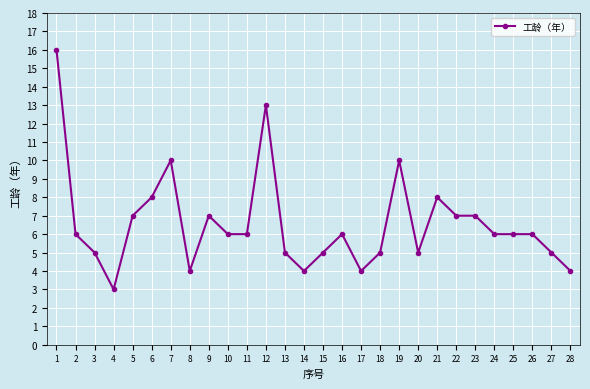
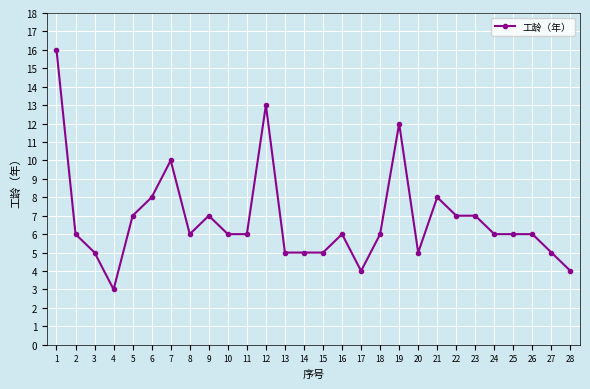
  {
    "1": 16,
    "2": 6,
    "3": 5,
    "4": 3,
    "5": 7,
    "6": 8,
    "7": 10,
-   "8": 4,
+   "8": 6,
    "9": 7,
    "10": 6,
    "11": 6,
    "12": 13,
    "13": 5,
-   "14": 4,
+   "14": 5,
    "15": 5,
    "16": 6,
    "17": 4,
-   "18": 5,
-   "19": 10,
+   "18": 6,
+   "19": 12,
    "20": 5,
    "21": 8,
    "22": 7,
    "23": 7,
    "24": 6,
    "25": 6,
    "26": 6,
    "27": 5,
    "28": 4
  }
